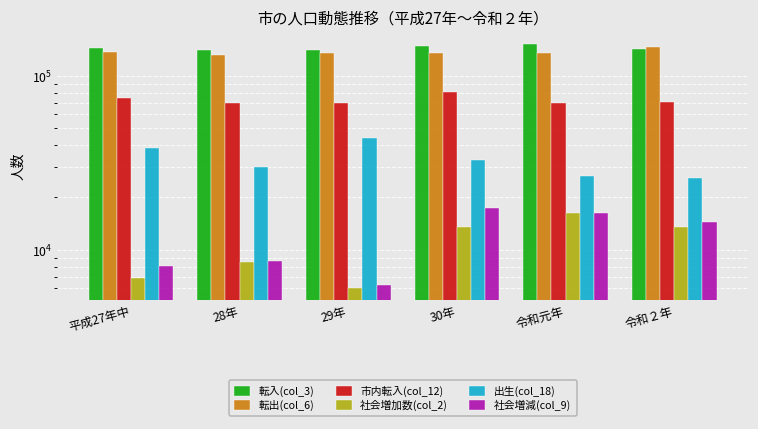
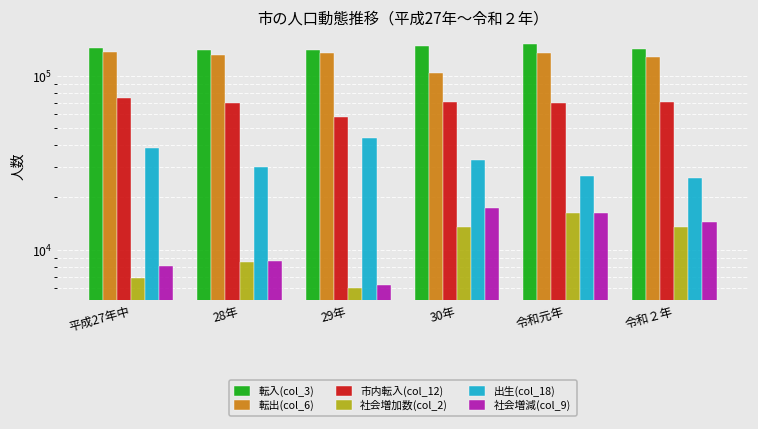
  {
    "転入(col_3)": {
      "平成27年中": 140000,
      "28年": 140000,
      "29年": 140000,
      "30年": 150000,
      "令和元年": 150000,
      "令和２年": 140000
    },
    "転出(col_6)": {
      "平成27年中": 140000,
      "28年": 130000,
      "29年": 130000,
-     "30年": 130000,
+     "30年": 100000,
      "令和元年": 140000,
-     "令和２年": 150000
+     "令和２年": 130000
    },
    "市内転入(col_12)": {
      "平成27年中": 70000,
      "28年": 70000,
-     "29年": 70000,
-     "30年": 80000,
+     "29年": 58000,
+     "30年": 70000,
      "令和元年": 70000,
      "令和２年": 70000
    },
    "社会増加数(col_2)": {
      "平成27年中": 6900,
      "28年": 8000,
      "29年": 6100,
      "30年": 13000,
      "令和元年": 16000,
      "令和２年": 13000
    },
    "出生(col_18)": {
      "平成27年中": 38000,
      "28年": 30000,
      "29年": 44000,
      "30年": 33000,
      "令和元年": 26000,
      "令和２年": 26000
    },
    "社会増減(col_9)": {
      "平成27年中": 8000,
      "28年": 9000,
      "29年": 6200,
      "30年": 17000,
      "令和元年": 16000,
      "令和２年": 14000
    }
  }
